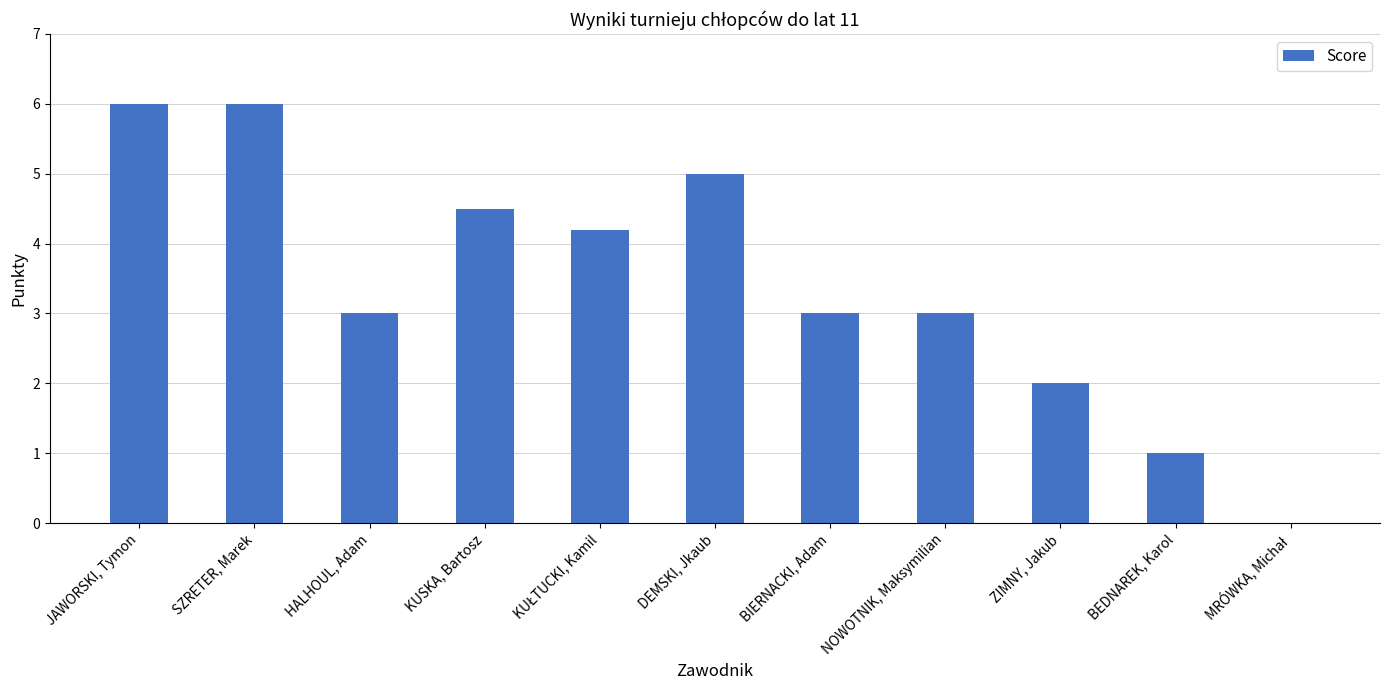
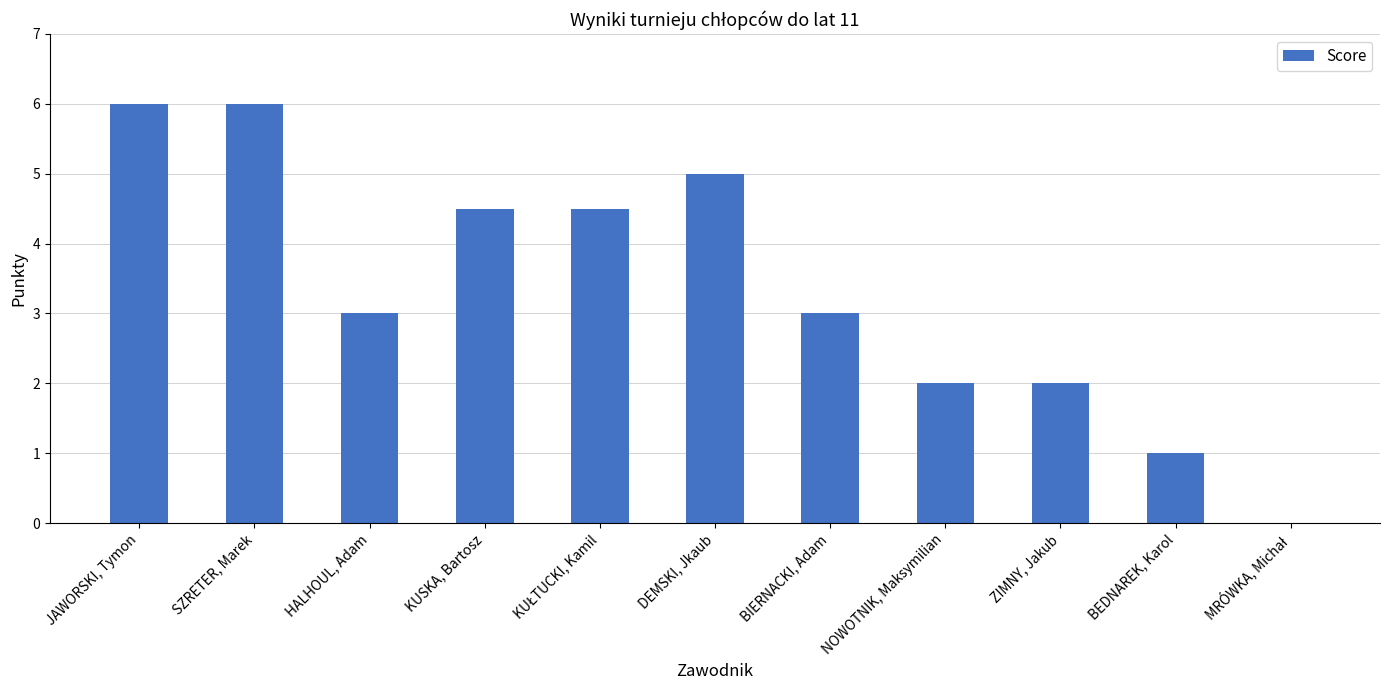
  {
    "JAWORSKI, Tymon": 6.0,
    "SZRETER, Marek": 6.0,
    "HALHOUL, Adam": 3.0,
    "KUSKA, Bartosz": 4.5,
-   "KUŁTUCKI, Kamil": 4.2,
+   "KUŁTUCKI, Kamil": 4.5,
    "DEMSKI, Jkaub": 5.0,
    "BIERNACKI, Adam": 3.0,
-   "NOWOTNIK, Maksymilian": 3,
+   "NOWOTNIK, Maksymilian": 2,
    "ZIMNY, Jakub": 2.0,
    "BEDNAREK, Karol": 1.0,
    "MRÓWKA, Michał": 0.0
  }
